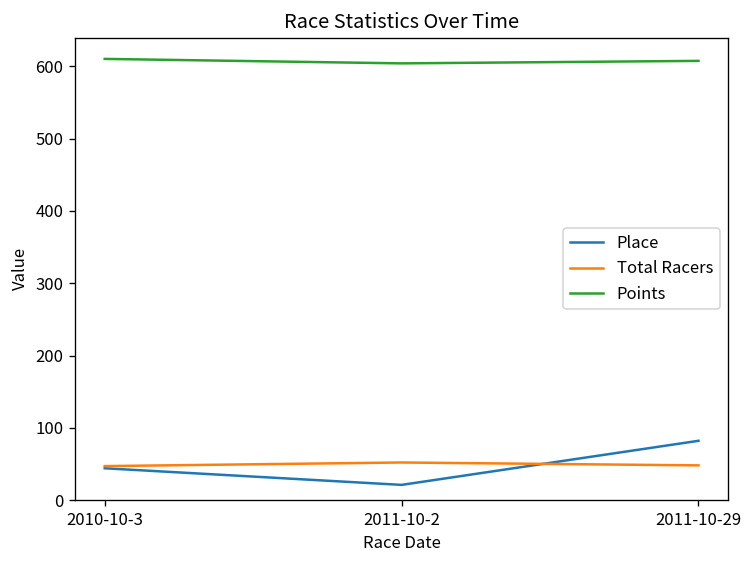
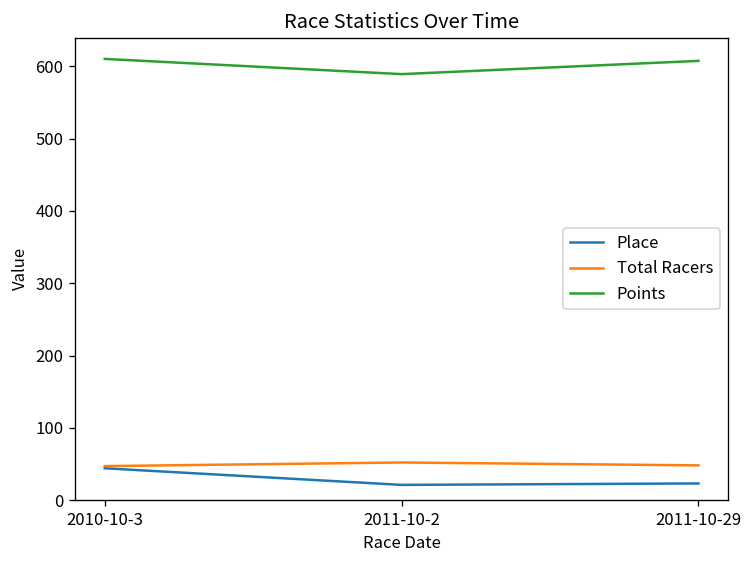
  {
    "Place": {
      "2011-10-2": 20,
-     "2011-10-29": 80
+     "2011-10-29": 20
    },
    "Total Racers": {
      "2011-10-2": 50,
      "2011-10-29": 50
    },
    "Points": {
      "2010-10-3": 610,
-     "2011-10-2": 600,
+     "2011-10-2": 590,
      "2011-10-29": 610
    }
  }
